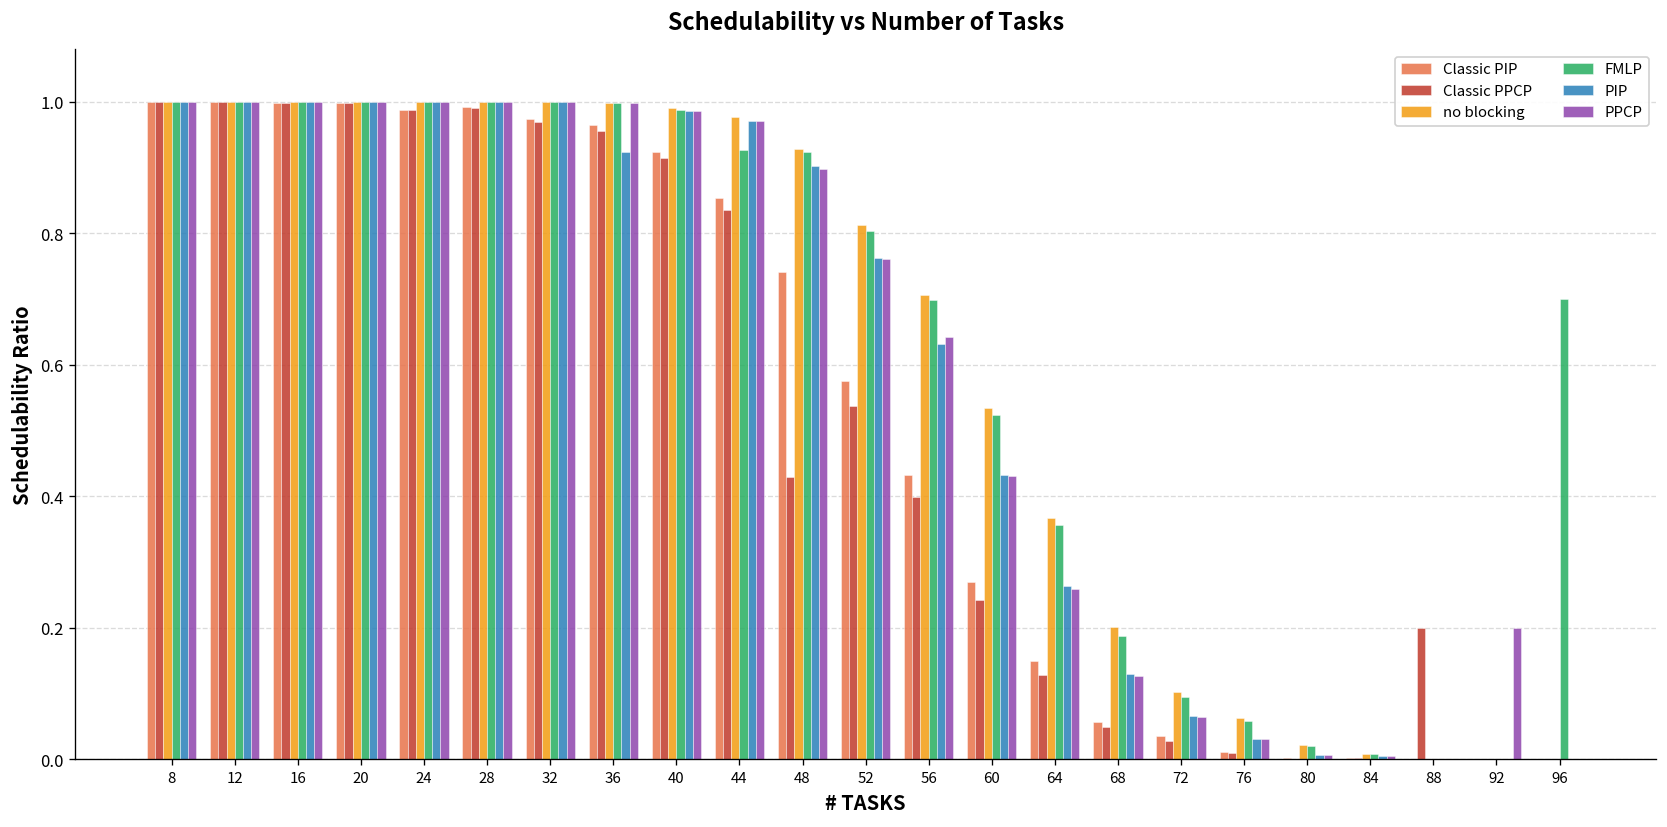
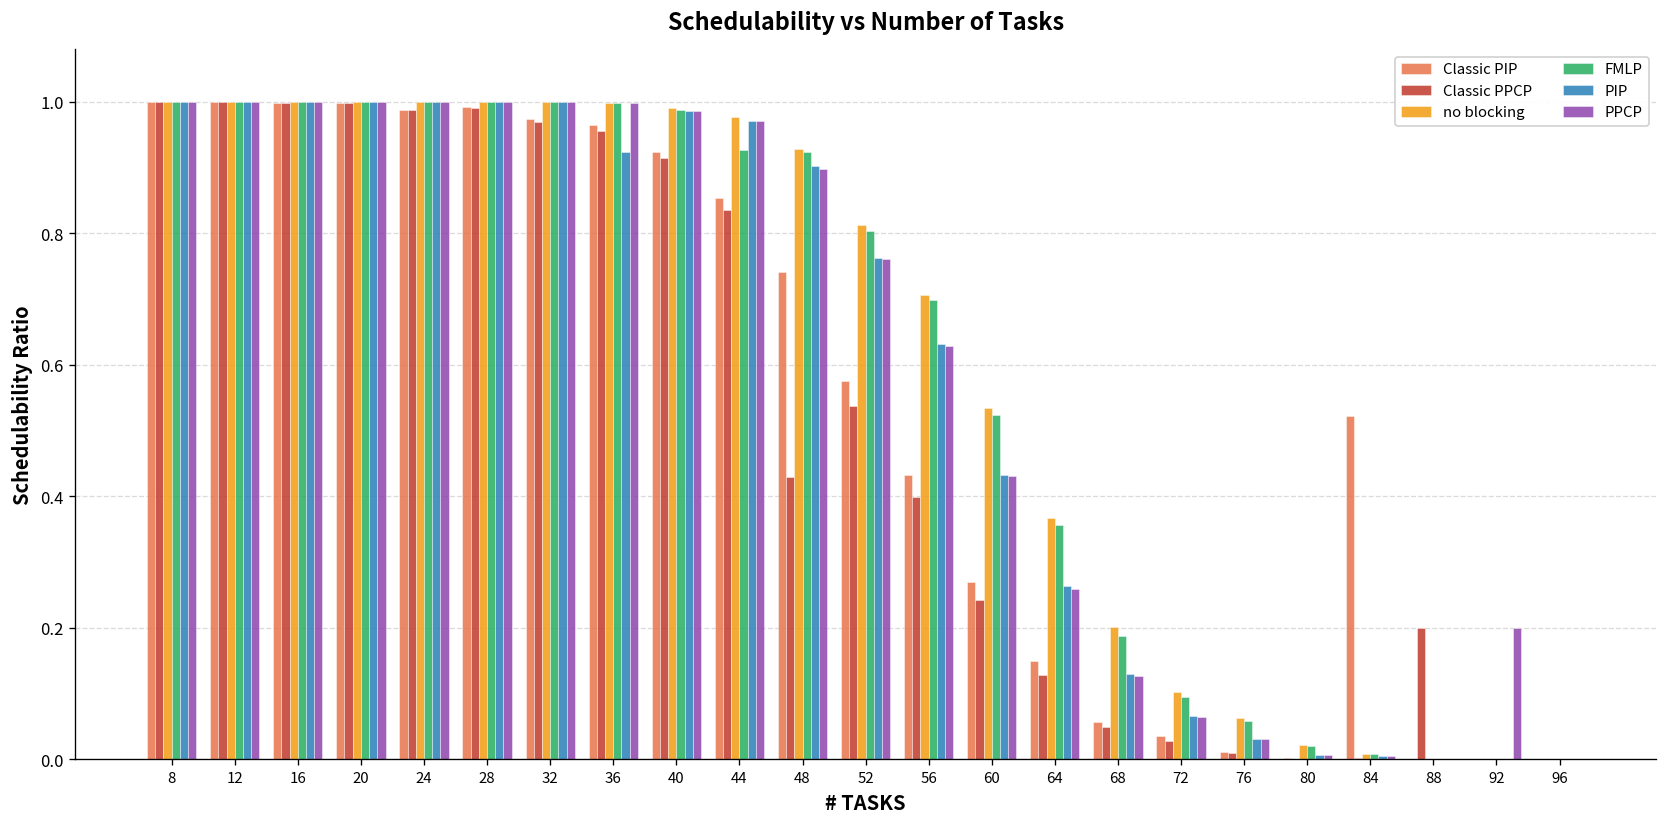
  {
    "Classic PIP": {
      "8": 1.00,
      "12": 1.00,
      "16": 1.00,
      "20": 1.00,
      "24": 0.99,
      "28": 0.99,
      "32": 0.97,
      "36": 0.96,
      "40": 0.92,
      "44": 0.85,
      "48": 0.74,
      "52": 0.58,
      "56": 0.43,
      "60": 0.27,
      "64": 0.15,
      "68": 0.06,
      "72": 0.04,
      "76": 0.01,
-     "84": 0.00,
+     "84": 0.52,
      "88": 0.00,
      "92": 0.00,
      "96": 0.00
    },
    "Classic PPCP": {
      "8": 1.00,
      "12": 1.00,
      "16": 1.00,
      "20": 1.00,
      "24": 0.99,
      "28": 0.99,
      "32": 0.97,
      "36": 0.95,
      "40": 0.91,
      "44": 0.84,
      "48": 0.43,
      "52": 0.54,
      "56": 0.40,
      "60": 0.24,
      "64": 0.13,
      "68": 0.05,
      "72": 0.03,
      "76": 0.01,
      "80": 0.00,
      "88": 0.20,
      "92": 0.00,
      "96": 0.00
    },
    "no blocking": {
      "8": 1.00,
      "12": 1.00,
      "16": 1.00,
      "20": 1.00,
      "24": 1.00,
      "28": 1.00,
      "32": 1.00,
      "36": 1.00,
      "40": 0.99,
      "44": 0.98,
      "48": 0.93,
      "52": 0.81,
      "56": 0.71,
      "60": 0.53,
      "64": 0.37,
      "68": 0.20,
      "72": 0.10,
      "76": 0.06,
      "80": 0.02,
      "84": 0.01,
      "92": 0.00,
      "96": 0.00
    },
    "FMLP": {
      "8": 1.0,
      "12": 1.0,
      "16": 1.0,
      "20": 1.0,
      "24": 1.0,
      "28": 1.0,
      "32": 1.0,
      "36": 1.0,
      "40": 0.99,
      "44": 0.93,
      "48": 0.92,
      "52": 0.8,
      "56": 0.7,
      "60": 0.52,
      "64": 0.36,
      "68": 0.19,
      "72": 0.10,
      "76": 0.06,
      "80": 0.02,
      "84": 0.01,
      "88": 0.0,
      "92": 0.0,
-     "96": 0.7
+     "96": 0.0
    },
    "PIP": {
      "8": 1.00,
      "12": 1.00,
      "16": 1.00,
      "20": 1.00,
      "24": 1.00,
      "28": 1.00,
      "32": 1.00,
      "36": 0.92,
      "40": 0.99,
      "44": 0.97,
      "48": 0.90,
      "52": 0.76,
      "56": 0.63,
      "60": 0.43,
      "64": 0.26,
      "68": 0.13,
      "72": 0.07,
      "76": 0.03,
      "80": 0.01,
      "84": 0.00,
      "88": 0.00,
      "92": 0.00,
      "96": 0.00
    },
    "PPCP": {
      "8": 1.00,
      "12": 1.00,
      "16": 1.00,
      "20": 1.00,
      "24": 1.00,
      "28": 1.00,
      "32": 1.00,
      "36": 1.00,
      "40": 0.99,
      "44": 0.97,
      "48": 0.90,
      "52": 0.76,
-     "56": 0.64,
+     "56": 0.63,
      "60": 0.43,
      "64": 0.26,
      "68": 0.13,
      "72": 0.06,
      "76": 0.03,
      "80": 0.01,
      "84": 0.00,
      "88": 0.00,
      "92": 0.20,
      "96": 0.00
    }
  }
